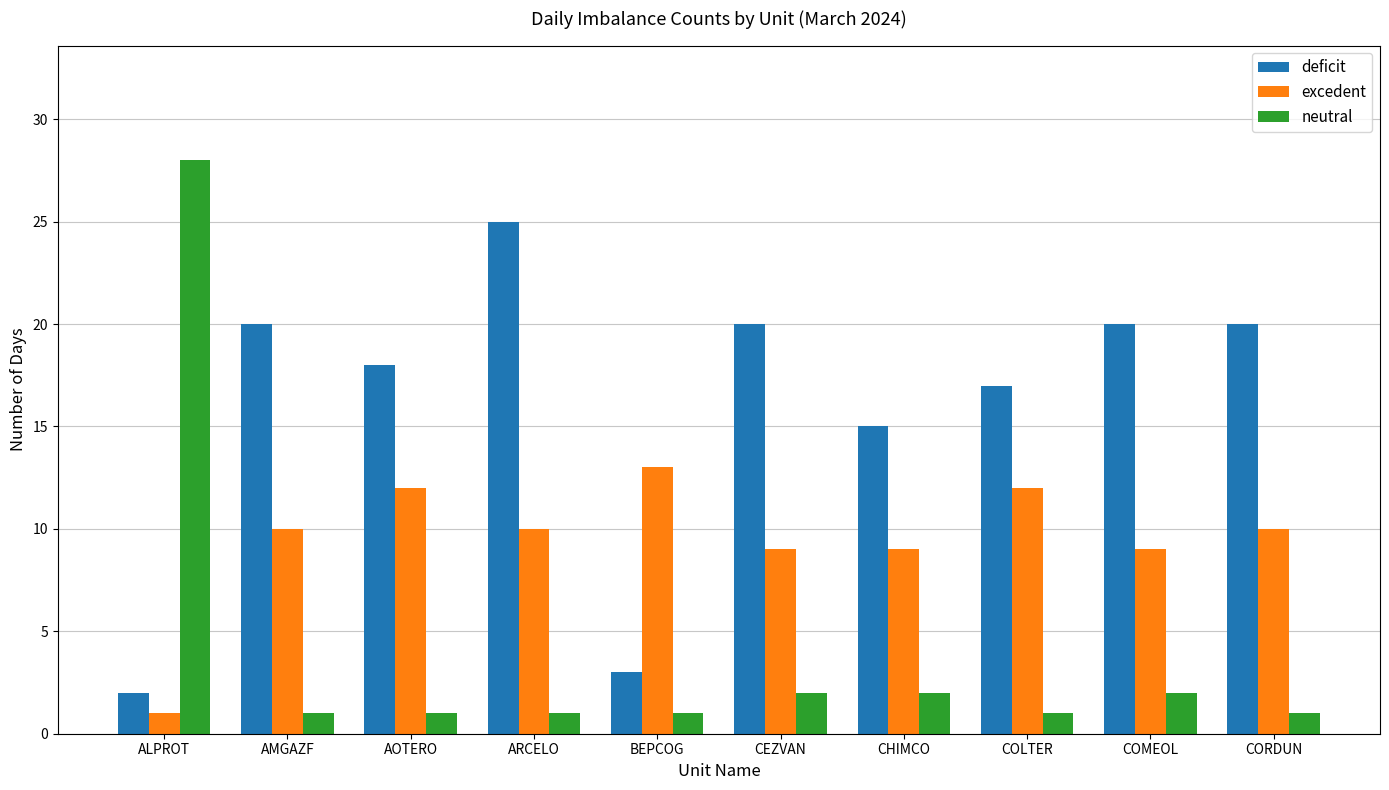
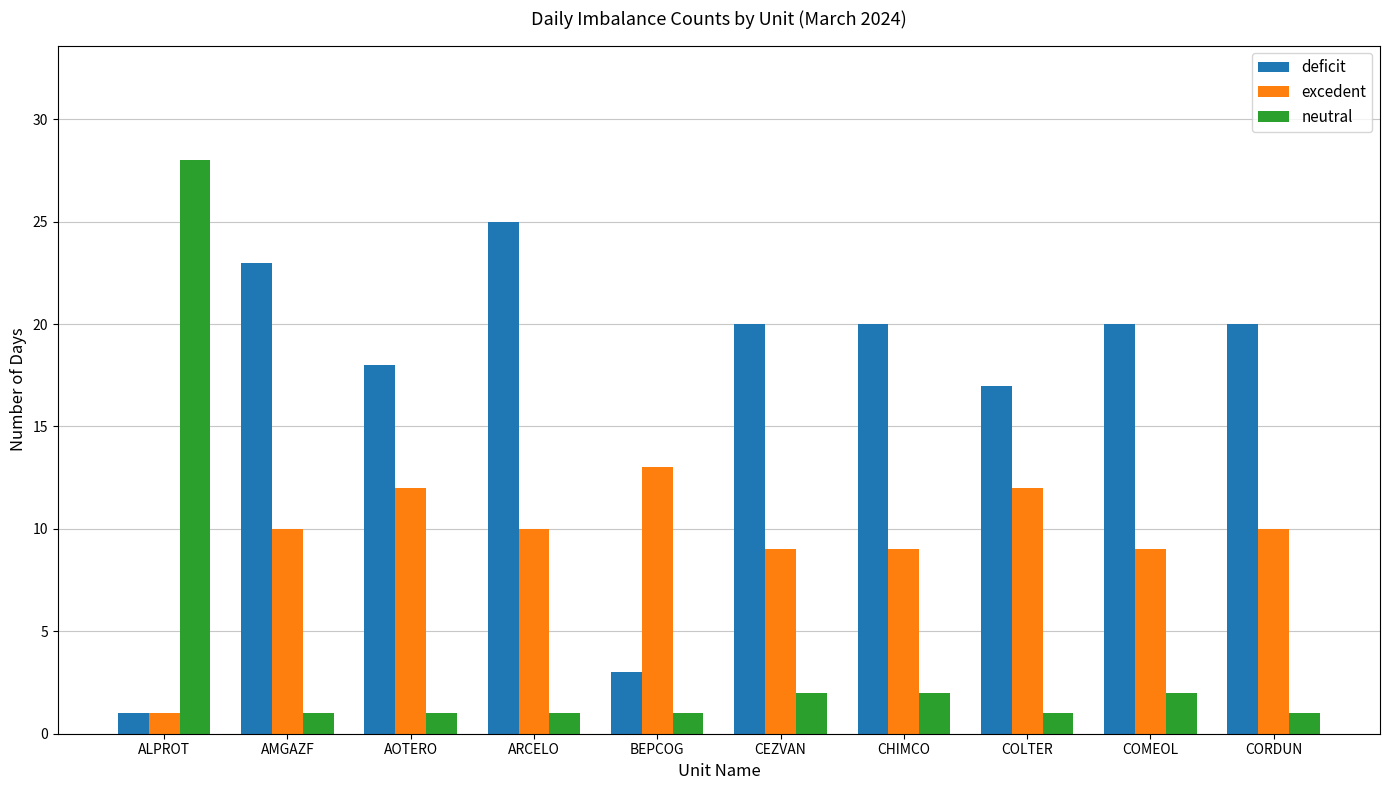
  {
    "deficit": {
-     "ALPROT": 2,
-     "AMGAZF": 20,
+     "ALPROT": 1,
+     "AMGAZF": 23,
      "AOTERO": 18,
      "ARCELO": 25,
      "BEPCOG": 3,
      "CEZVAN": 20,
-     "CHIMCO": 15,
+     "CHIMCO": 20,
      "COLTER": 17,
      "COMEOL": 20,
      "CORDUN": 20
    },
    "excedent": {
      "ALPROT": 1,
      "AMGAZF": 10,
      "AOTERO": 12,
      "ARCELO": 10,
      "BEPCOG": 13,
      "CEZVAN": 9,
      "CHIMCO": 9,
      "COLTER": 12,
      "COMEOL": 9,
      "CORDUN": 10
    },
    "neutral": {
      "ALPROT": 28,
      "AMGAZF": 1,
      "AOTERO": 1,
      "ARCELO": 1,
      "BEPCOG": 1,
      "CEZVAN": 2,
      "CHIMCO": 2,
      "COLTER": 1,
      "COMEOL": 2,
      "CORDUN": 1
    }
  }
